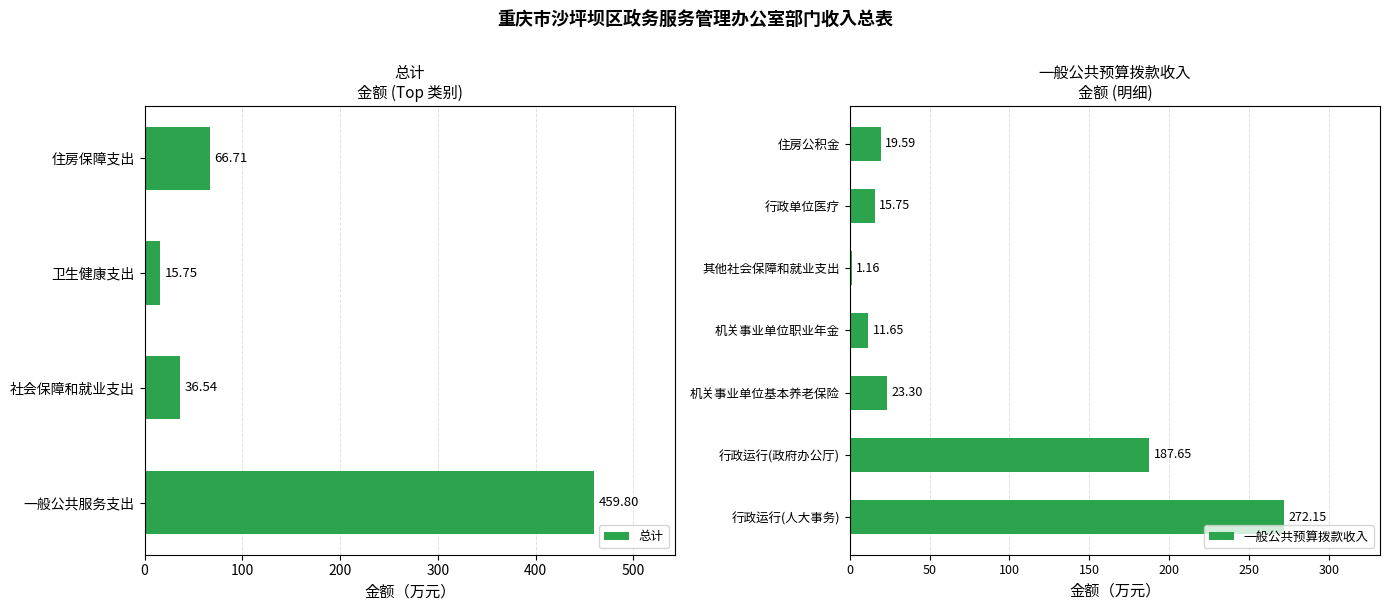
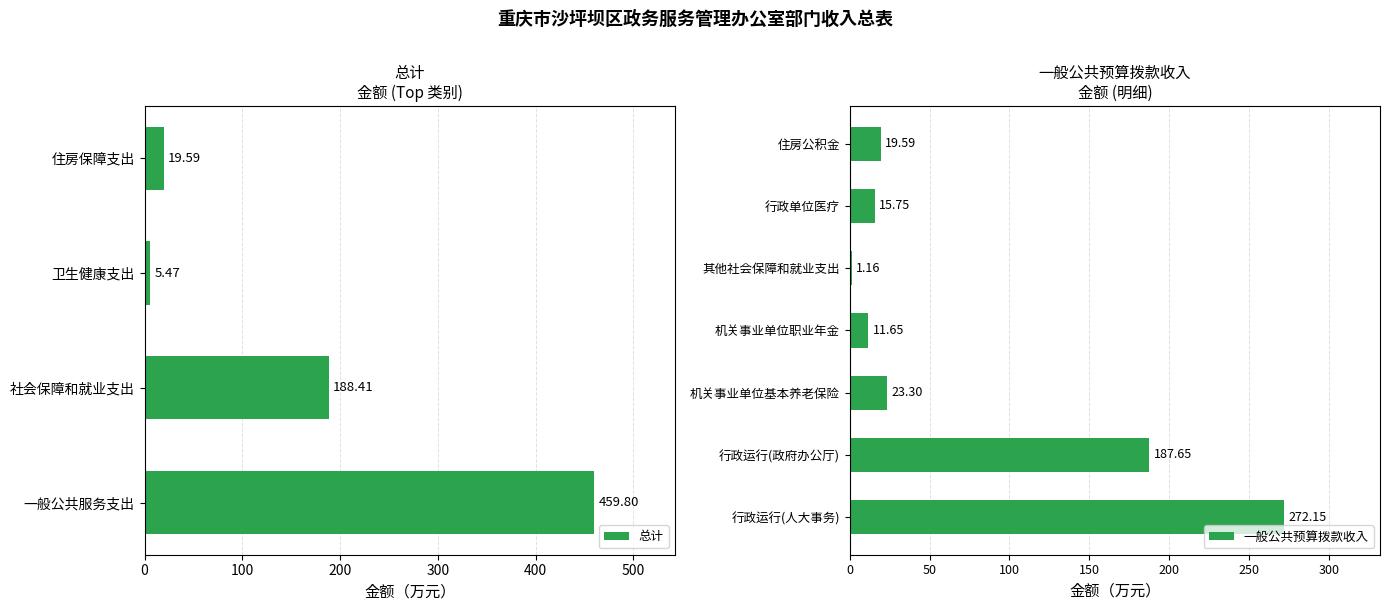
  {
    "总计 金额 (Top 类别)": {
-     "住房保障支出": 66.71,
-     "卫生健康支出": 15.75,
-     "社会保障和就业支出": 36.54,
+     "住房保障支出": 19.59,
+     "卫生健康支出": 5.47,
+     "社会保障和就业支出": 188.41,
      "一般公共服务支出": 459.80
    },
    "一般公共预算拨款收入 金额 (明细)": {
      "住房公积金": 19.59,
      "行政单位医疗": 15.75,
      "其他社会保障和就业支出": 1.16,
      "机关事业单位职业年金": 11.65,
      "机关事业单位基本养老保险": 23.30,
      "行政运行(政府办公厅)": 187.65,
      "行政运行(人大事务)": 272.15
    }
  }
